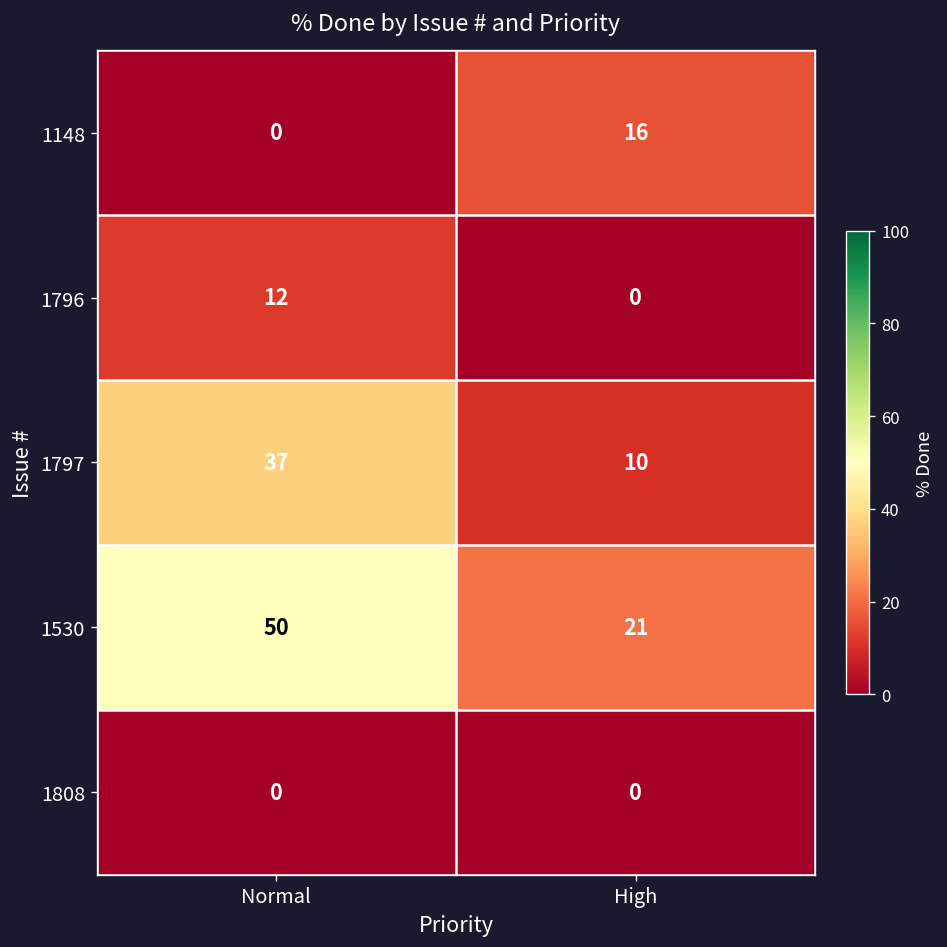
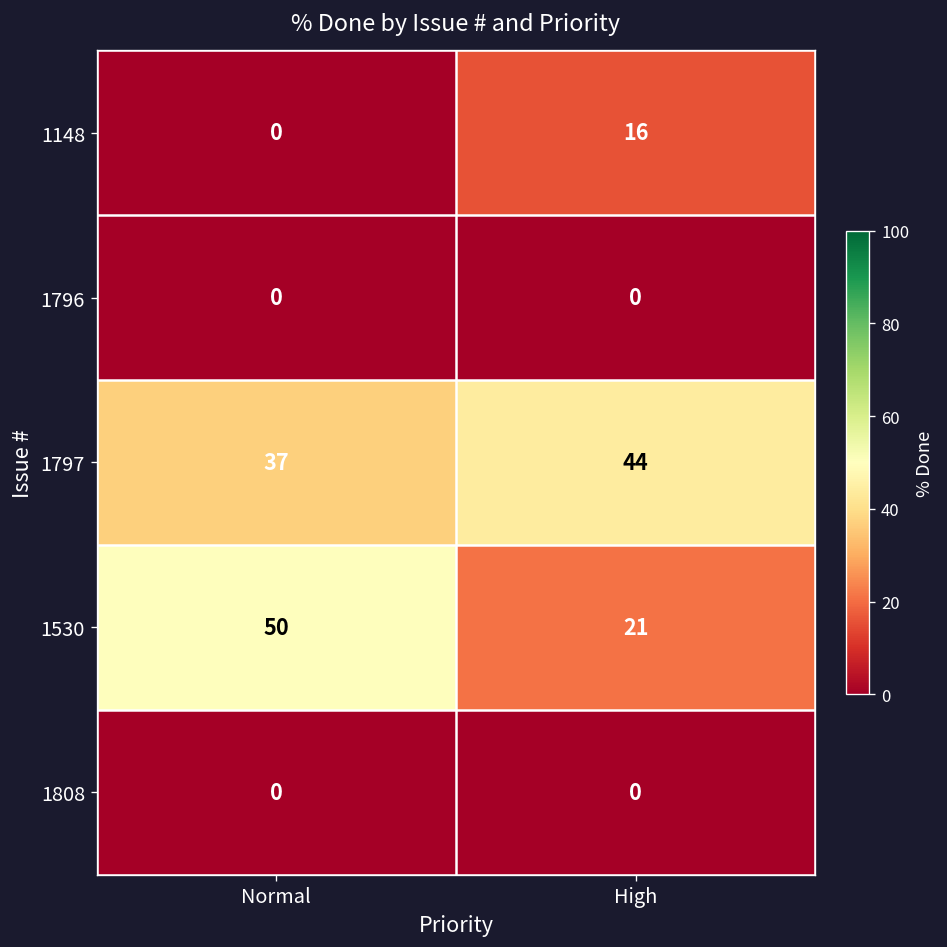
  {
    "1148": {
      "Normal": 0,
      "High": 16
    },
    "1796": {
-     "Normal": 12,
+     "Normal": 0,
      "High": 0
    },
    "1797": {
      "Normal": 37,
-     "High": 10
+     "High": 44
    },
    "1530": {
      "Normal": 50,
      "High": 21
    },
    "1808": {
      "Normal": 0,
      "High": 0
    }
  }
